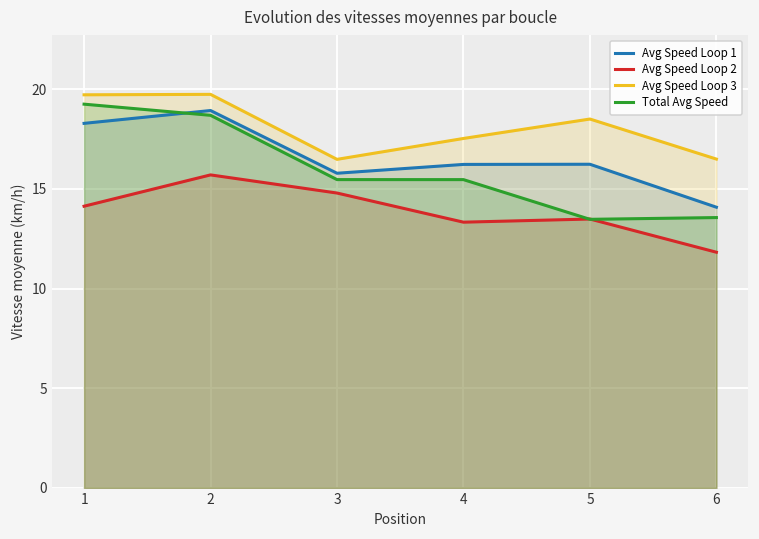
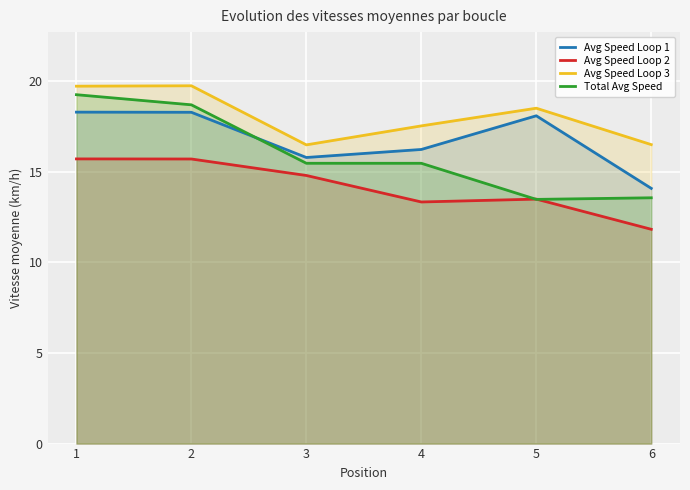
  {
    "Avg Speed Loop 1": {
      "1": 18.3,
-     "2": 18.9,
+     "2": 18.3,
      "3": 15.8,
      "4": 16.2,
-     "5": 16.2,
+     "5": 18.1,
      "6": 14.1
    },
    "Avg Speed Loop 2": {
-     "1": 14.1,
+     "1": 15.7,
      "2": 15.7,
      "3": 14.8,
      "4": 13.3,
      "6": 11.8
    },
    "Avg Speed Loop 3": {
      "1": 19.7,
      "2": 19.7,
      "3": 16.5,
      "4": 17.5,
      "5": 18.5,
      "6": 16.5
    },
    "Total Avg Speed": {
      "1": 19.3,
      "2": 18.7,
      "3": 15.5,
      "4": 15.5,
      "6": 13.6
    }
  }
